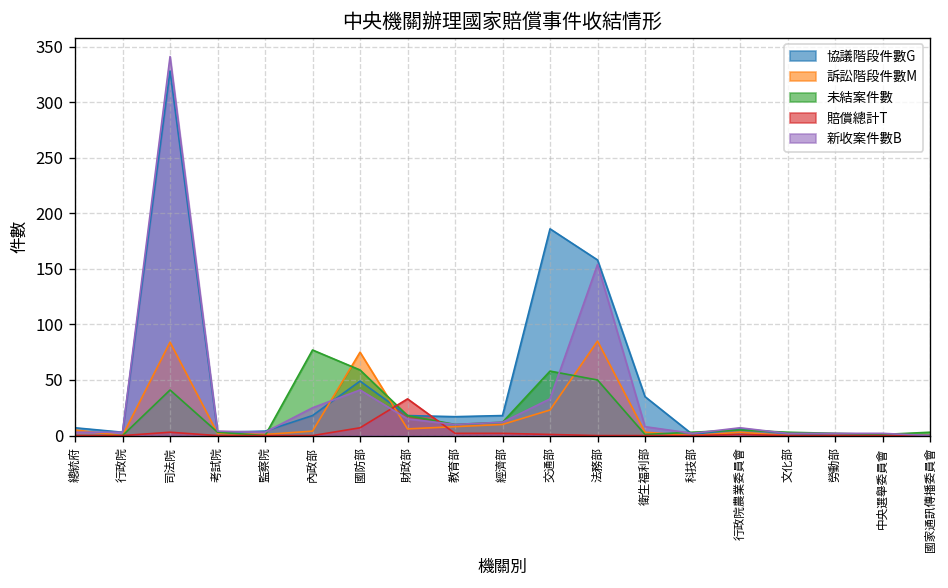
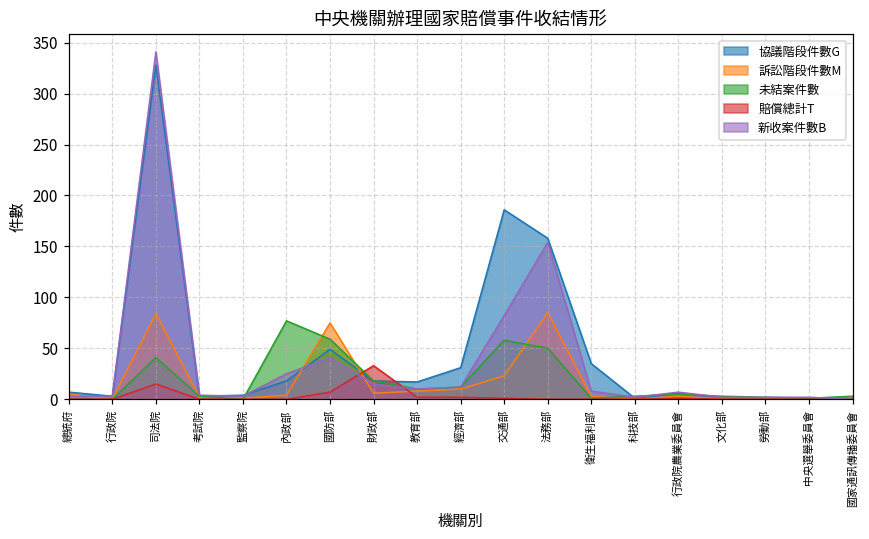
  {
    "協議階段件數G": {
      "司法院": 330,
      "內政部": 20,
      "國防部": 50,
      "教育部": 20,
-     "經濟部": 20,
+     "經濟部": 30,
      "交通部": 190,
      "法務部": 160,
      "衛生福利部": 40
    },
    "訴訟階段件數M": {
      "司法院": 80,
      "內政部": 0,
      "國防部": 80,
      "財政部": 10,
      "交通部": 20,
      "法務部": 90
    },
    "未結案件數": {
      "司法院": 40,
      "內政部": 80,
      "國防部": 60,
      "交通部": 60,
      "法務部": 50,
      "國家通訊傳播委員會": 0
    },
    "賠償總計T": {
-     "司法院": 0,
+     "司法院": 20,
      "內政部": 0,
      "國防部": 10,
      "財政部": 30,
      "教育部": 0,
      "經濟部": 0,
      "交通部": 0,
      "法務部": 0
    },
    "新收案件數B": {
      "司法院": 340,
      "內政部": 30,
      "國防部": 40,
      "財政部": 20,
-     "交通部": 30,
+     "交通部": 80,
      "法務部": 150,
      "衛生福利部": 10
    }
  }
